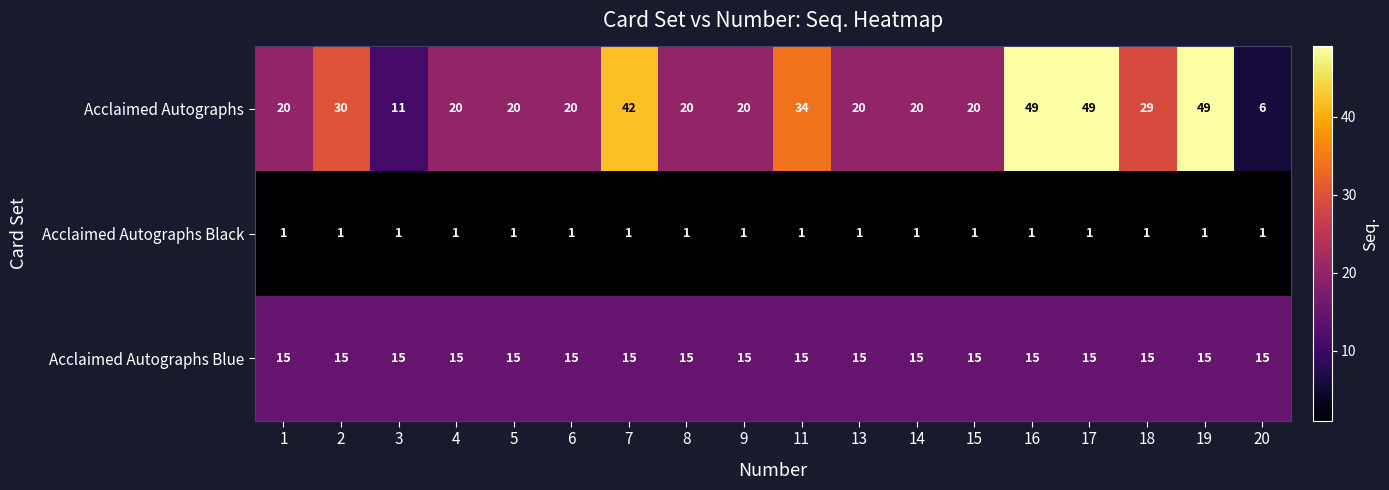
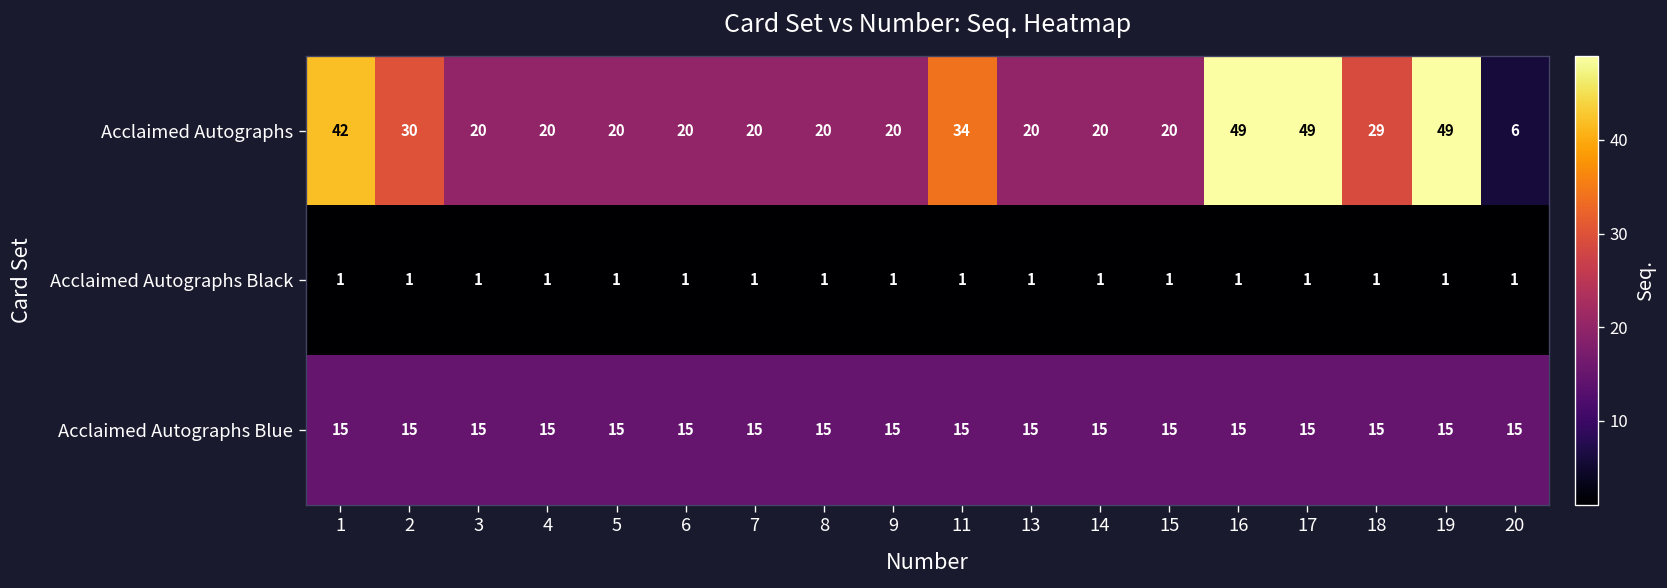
  {
    "Acclaimed Autographs": {
-     "1": 20,
+     "1": 42,
      "2": 30,
-     "3": 11,
+     "3": 20,
      "4": 20,
      "5": 20,
      "6": 20,
-     "7": 42,
+     "7": 20,
      "8": 20,
      "9": 20,
      "11": 34,
      "13": 20,
      "14": 20,
      "15": 20,
      "16": 49,
      "17": 49,
      "18": 29,
      "19": 49,
      "20": 6
    },
    "Acclaimed Autographs Black": {
      "1": 1,
      "2": 1,
      "3": 1,
      "4": 1,
      "5": 1,
      "6": 1,
      "7": 1,
      "8": 1,
      "9": 1,
      "11": 1,
      "13": 1,
      "14": 1,
      "15": 1,
      "16": 1,
      "17": 1,
      "18": 1,
      "19": 1,
      "20": 1
    },
    "Acclaimed Autographs Blue": {
      "1": 15,
      "2": 15,
      "3": 15,
      "4": 15,
      "5": 15,
      "6": 15,
      "7": 15,
      "8": 15,
      "9": 15,
      "11": 15,
      "13": 15,
      "14": 15,
      "15": 15,
      "16": 15,
      "17": 15,
      "18": 15,
      "19": 15,
      "20": 15
    }
  }
